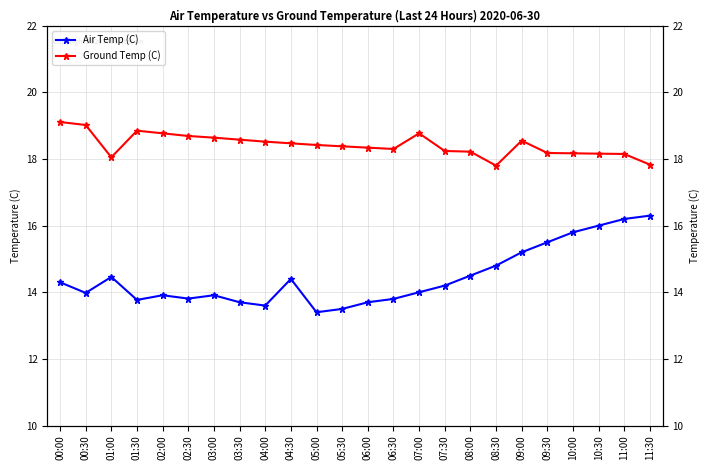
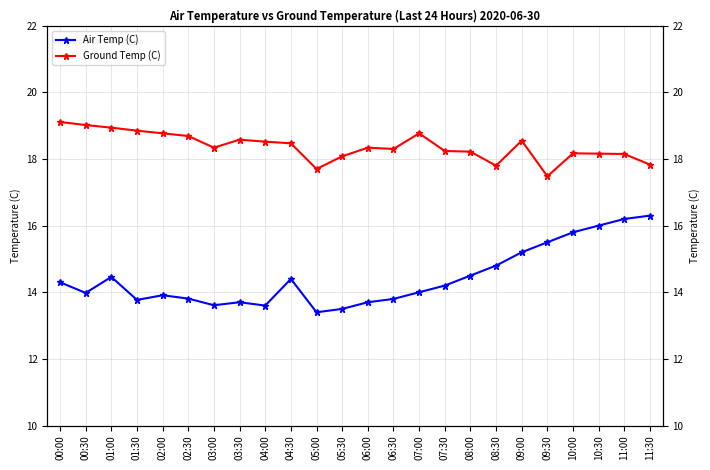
  {
    "Air Temp (C)": {
      "00:00": 14.3,
      "00:30": 14.0,
      "01:00": 14.5,
      "01:30": 13.8,
      "02:00": 13.9,
      "02:30": 13.8,
-     "03:00": 13.9,
+     "03:00": 13.6,
      "03:30": 13.7,
      "04:00": 13.6,
      "04:30": 14.4,
      "05:00": 13.4,
      "05:30": 13.5,
      "06:00": 13.7,
      "06:30": 13.8,
      "07:00": 14.0,
      "07:30": 14.2,
      "08:00": 14.5,
      "08:30": 14.8,
      "09:00": 15.2,
      "09:30": 15.5,
      "10:00": 15.8,
      "10:30": 16.0,
      "11:00": 16.2,
      "11:30": 16.3
    },
    "Ground Temp (C)": {
      "00:00": 19.1,
      "00:30": 19.0,
-     "01:00": 18.1,
+     "01:00": 18.9,
      "01:30": 18.9,
      "02:00": 18.8,
      "02:30": 18.7,
-     "03:00": 18.6,
+     "03:00": 18.3,
      "03:30": 18.6,
      "04:00": 18.5,
      "04:30": 18.5,
-     "05:00": 18.4,
-     "05:30": 18.4,
+     "05:00": 17.7,
+     "05:30": 18.1,
      "06:00": 18.3,
      "06:30": 18.3,
      "07:00": 18.8,
      "07:30": 18.2,
      "08:00": 18.2,
      "08:30": 17.8,
      "09:00": 18.6,
-     "09:30": 18.2,
+     "09:30": 17.5,
      "10:00": 18.2,
      "10:30": 18.2,
      "11:00": 18.2,
      "11:30": 17.8
    }
  }
